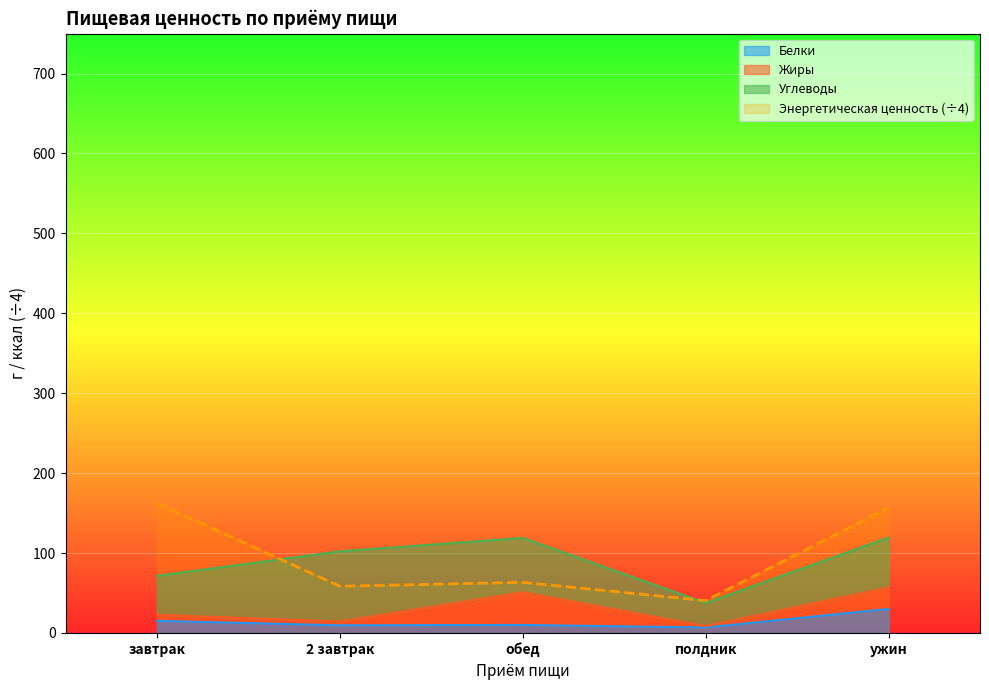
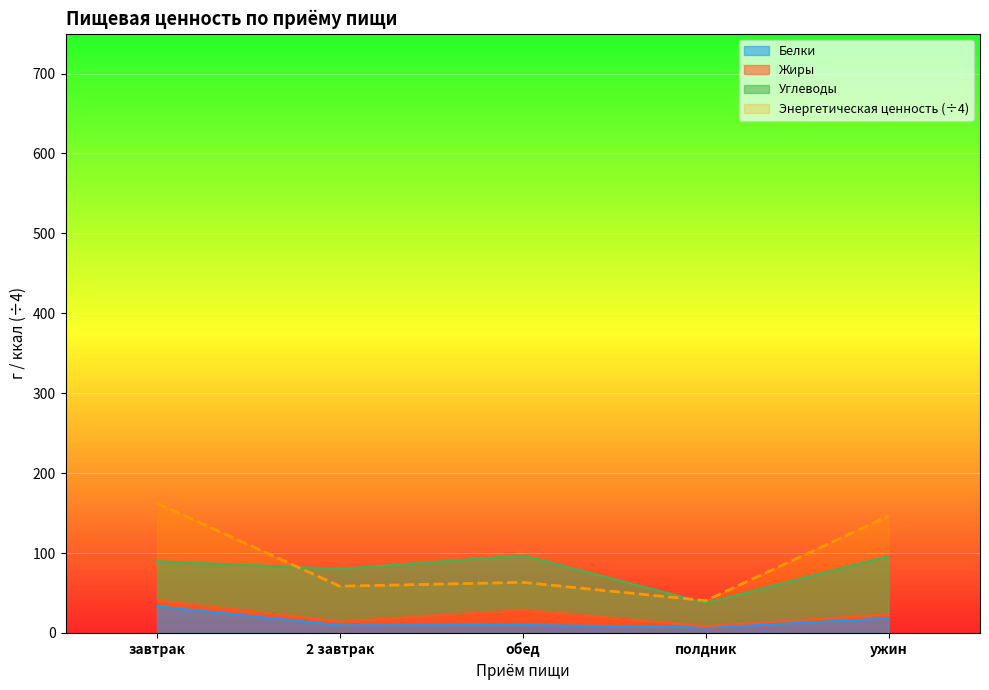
  {
    "Белки": {
-     "завтрак": 20,
+     "завтрак": 30,
      "2 завтрак": 10,
      "обед": 10,
-     "ужин": 30
+     "ужин": 20
    },
    "Жиры": {
      "завтрак": 10,
      "2 завтрак": 0,
-     "обед": 40,
-     "ужин": 30
+     "обед": 20,
+     "ужин": 10
    },
    "Углеводы": {
      "завтрак": 50,
-     "2 завтрак": 90,
+     "2 завтрак": 70,
      "обед": 70,
-     "ужин": 60
+     "ужин": 70
    },
    "Энергетическая ценность (÷4)": {
      "завтрак": 160,
      "2 завтрак": 60,
      "обед": 60,
-     "ужин": 160
+     "ужин": 150
    }
  }
